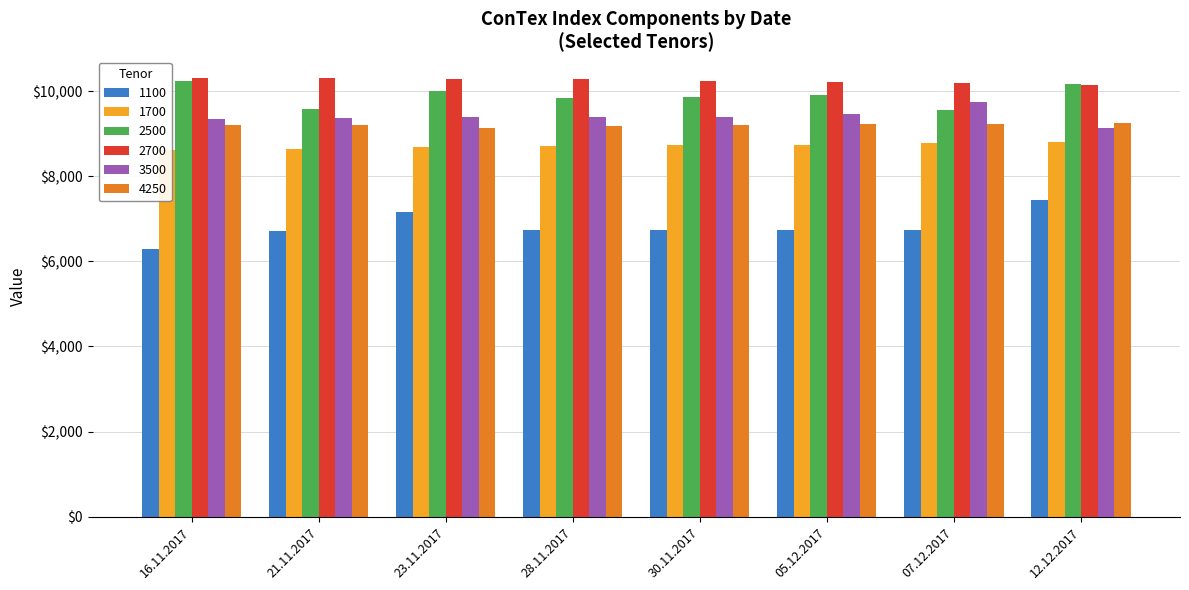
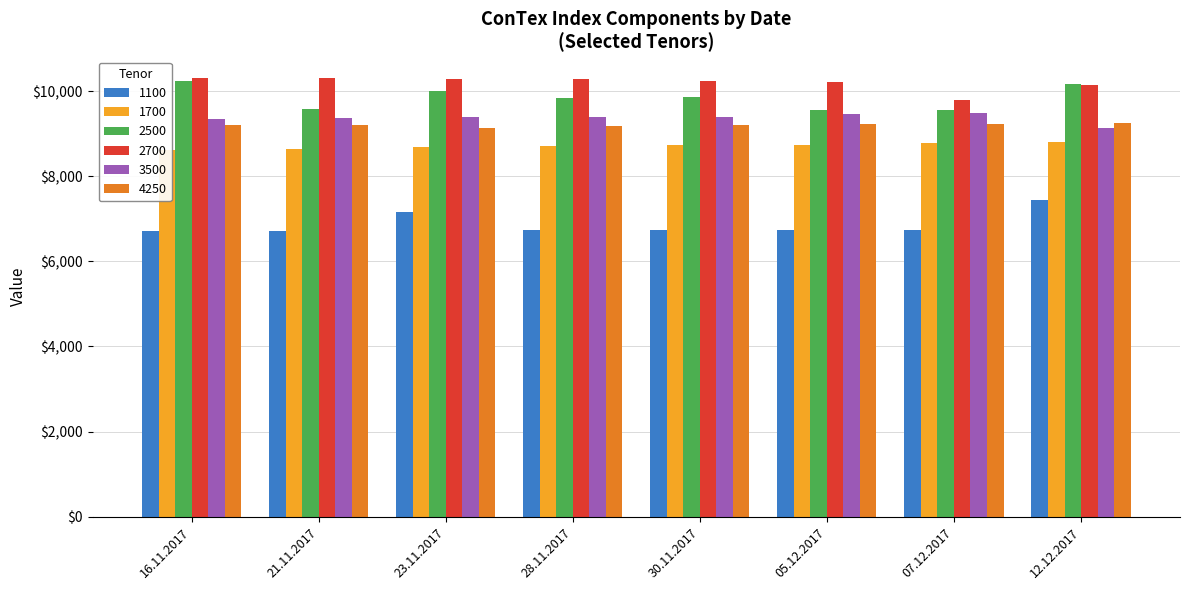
  {
    "1100": {
-     "16.11.2017": "$6,300",
+     "16.11.2017": "$6,700",
      "21.11.2017": "$6,700",
      "23.11.2017": "$7,200",
      "28.11.2017": "$6,700",
      "30.11.2017": "$6,700",
      "05.12.2017": "$6,700",
      "07.12.2017": "$6,700",
      "12.12.2017": "$7,400"
    },
    "2500": {
      "16.11.2017": "$10,200",
      "21.11.2017": "$9,600",
      "23.11.2017": "$10,000",
      "28.11.2017": "$9,800",
      "30.11.2017": "$9,900",
-     "05.12.2017": "$9,900",
+     "05.12.2017": "$9,600",
      "07.12.2017": "$9,600",
      "12.12.2017": "$10,200"
    },
    "2700": {
      "16.11.2017": "$10,300",
      "21.11.2017": "$10,300",
      "23.11.2017": "$10,300",
      "28.11.2017": "$10,300",
      "30.11.2017": "$10,200",
      "05.12.2017": "$10,200",
-     "07.12.2017": "$10,200",
+     "07.12.2017": "$9,800",
      "12.12.2017": "$10,200"
    },
    "3500": {
      "16.11.2017": "$9,300",
      "21.11.2017": "$9,400",
      "23.11.2017": "$9,400",
      "28.11.2017": "$9,400",
      "30.11.2017": "$9,400",
      "05.12.2017": "$9,500",
-     "07.12.2017": "$9,700",
+     "07.12.2017": "$9,500",
      "12.12.2017": "$9,100"
    }
  }
